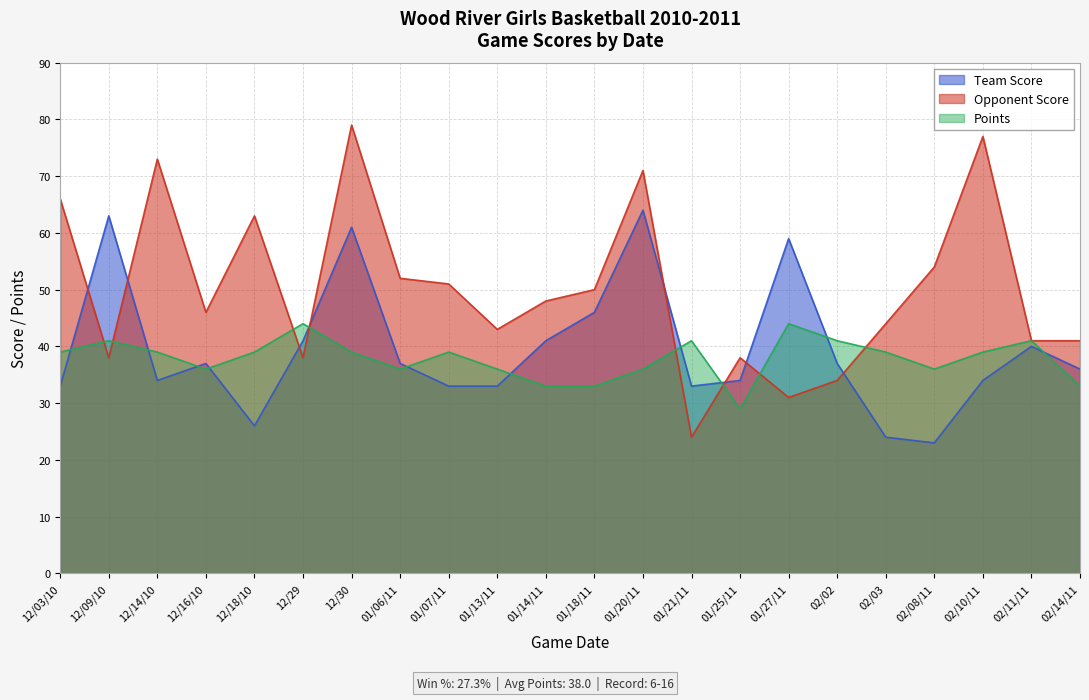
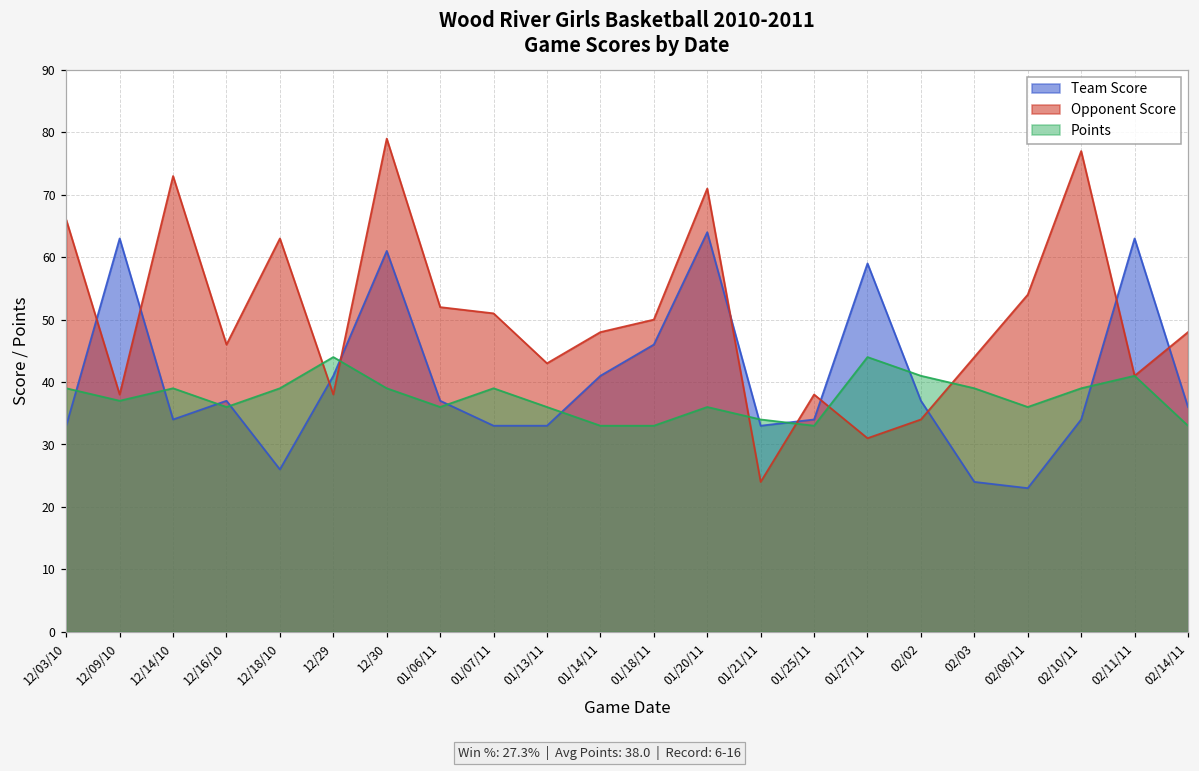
  {
    "Team Score": {
      "12/03/10": 33,
      "12/09/10": 63,
      "12/14/10": 34,
      "12/16/10": 37,
      "12/18/10": 26,
      "12/29": 41,
      "12/30": 61,
      "01/06/11": 37,
      "01/07/11": 33,
      "01/13/11": 33,
      "01/14/11": 41,
      "01/18/11": 46,
      "01/20/11": 64,
      "01/21/11": 33,
      "01/25/11": 34,
      "01/27/11": 59,
      "02/02": 37,
      "02/03": 24,
      "02/08/11": 23,
      "02/10/11": 34,
-     "02/11/11": 40,
+     "02/11/11": 63,
      "02/14/11": 36
    },
    "Opponent Score": {
      "12/03/10": 66,
      "12/09/10": 38,
      "12/14/10": 73,
      "12/16/10": 46,
      "12/18/10": 63,
      "12/29": 38,
      "12/30": 79,
      "01/06/11": 52,
      "01/07/11": 51,
      "01/13/11": 43,
      "01/14/11": 48,
      "01/18/11": 50,
      "01/20/11": 71,
      "01/21/11": 24,
      "01/25/11": 38,
      "01/27/11": 31,
      "02/02": 34,
      "02/03": 44,
      "02/08/11": 54,
      "02/10/11": 77,
-     "02/14/11": 41
+     "02/14/11": 48
    },
    "Points": {
      "12/03/10": 39,
-     "12/09/10": 41,
+     "12/09/10": 37,
      "12/14/10": 39,
      "12/16/10": 36,
      "12/18/10": 39,
      "12/29": 44,
      "12/30": 39,
      "01/06/11": 36,
      "01/07/11": 39,
      "01/13/11": 36,
      "01/14/11": 33,
      "01/18/11": 33,
      "01/20/11": 36,
-     "01/21/11": 41,
-     "01/25/11": 29,
+     "01/21/11": 34,
+     "01/25/11": 33,
      "01/27/11": 44,
      "02/02": 41,
      "02/03": 39,
      "02/08/11": 36,
      "02/10/11": 39,
      "02/14/11": 33
    }
  }
